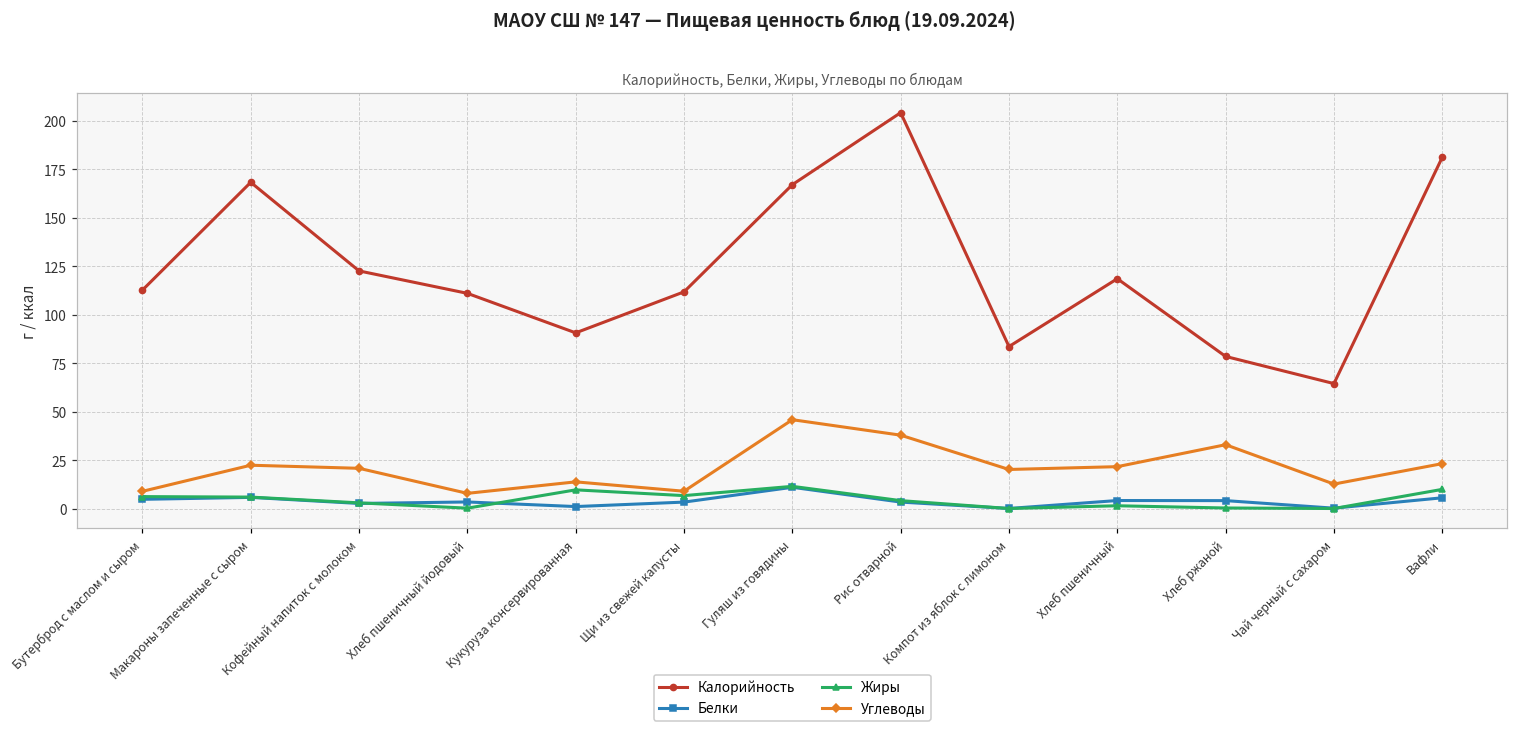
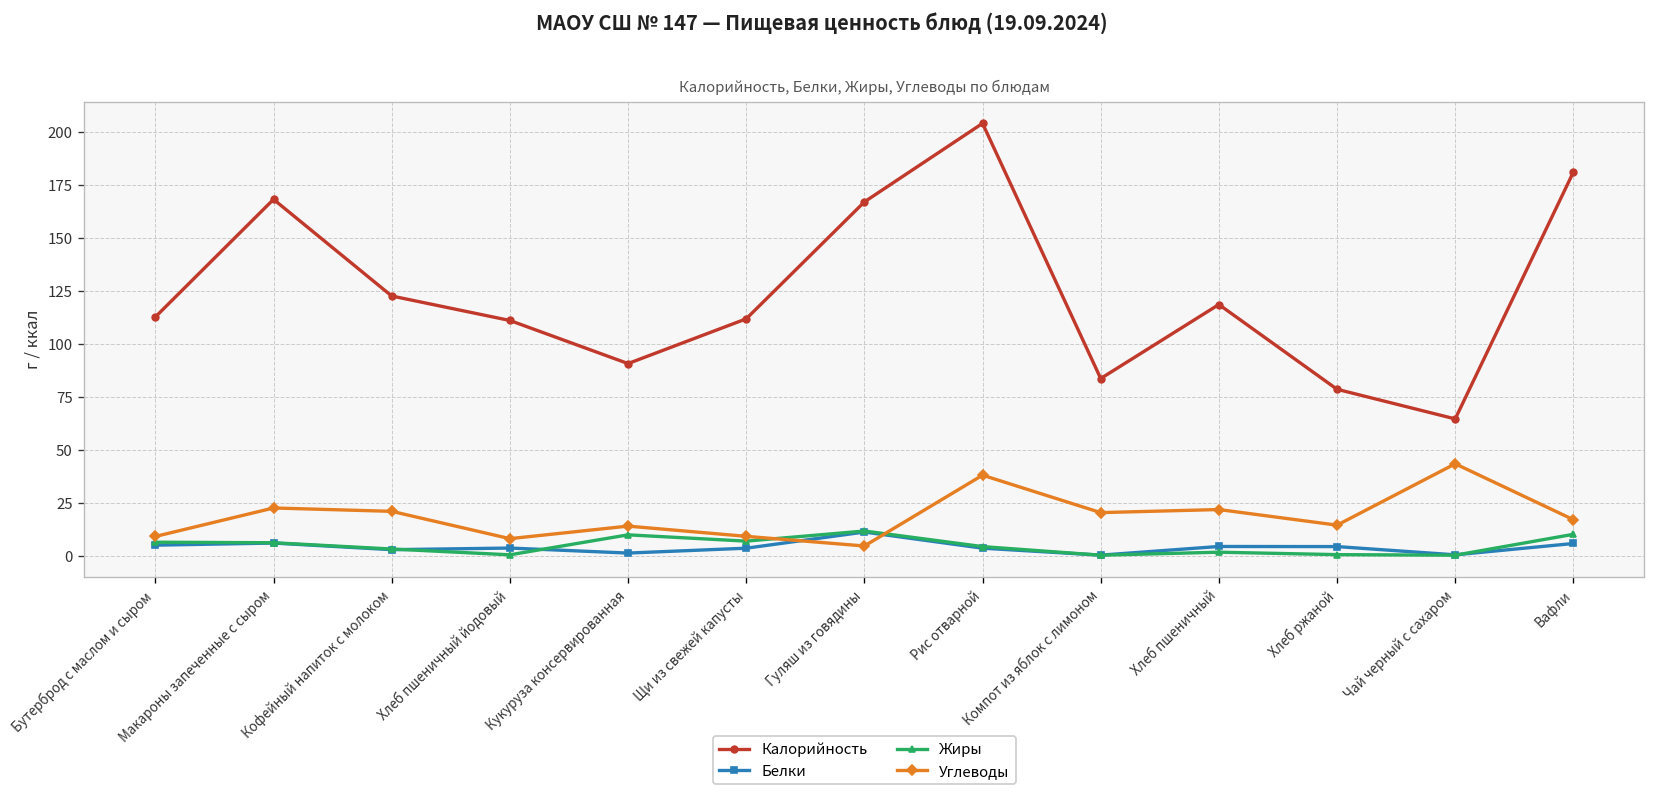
  {
    "Калорийность": {
      "Бутерброд с маслом и сыром": 113,
      "Макароны запеченные с сыром": 168,
      "Кофейный напиток с молоком": 123,
      "Хлеб пшеничный йодовый": 111,
      "Кукуруза консервированная": 91,
      "Щи из свежей капусты": 112,
      "Гуляш из говядины": 167,
      "Рис отварной": 204,
      "Компот из яблок с лимоном": 84,
      "Хлеб пшеничный": 119,
      "Хлеб ржаной": 79,
      "Чай черный с сахаром": 65,
      "Вафли": 181
    },
    "Белки": {
      "Хлеб пшеничный йодовый": 4,
      "Кукуруза консервированная": 1,
      "Щи из свежей капусты": 3,
      "Хлеб пшеничный": 4,
      "Хлеб ржаной": 4,
      "Вафли": 6
    },
    "Жиры": {
      "Хлеб пшеничный йодовый": 0,
      "Кукуруза консервированная": 10,
      "Щи из свежей капусты": 7,
      "Хлеб пшеничный": 2,
      "Хлеб ржаной": 0,
      "Вафли": 10
    },
    "Углеводы": {
      "Бутерброд с маслом и сыром": 9,
      "Макароны запеченные с сыром": 22,
      "Кофейный напиток с молоком": 21,
      "Хлеб пшеничный йодовый": 8,
      "Кукуруза консервированная": 14,
      "Щи из свежей капусты": 9,
-     "Гуляш из говядины": 46,
+     "Гуляш из говядины": 5,
      "Рис отварной": 38,
      "Компот из яблок с лимоном": 20,
      "Хлеб пшеничный": 22,
-     "Хлеб ржаной": 33,
-     "Чай черный с сахаром": 13,
-     "Вафли": 23
+     "Хлеб ржаной": 14,
+     "Чай черный с сахаром": 43,
+     "Вафли": 17
    }
  }
